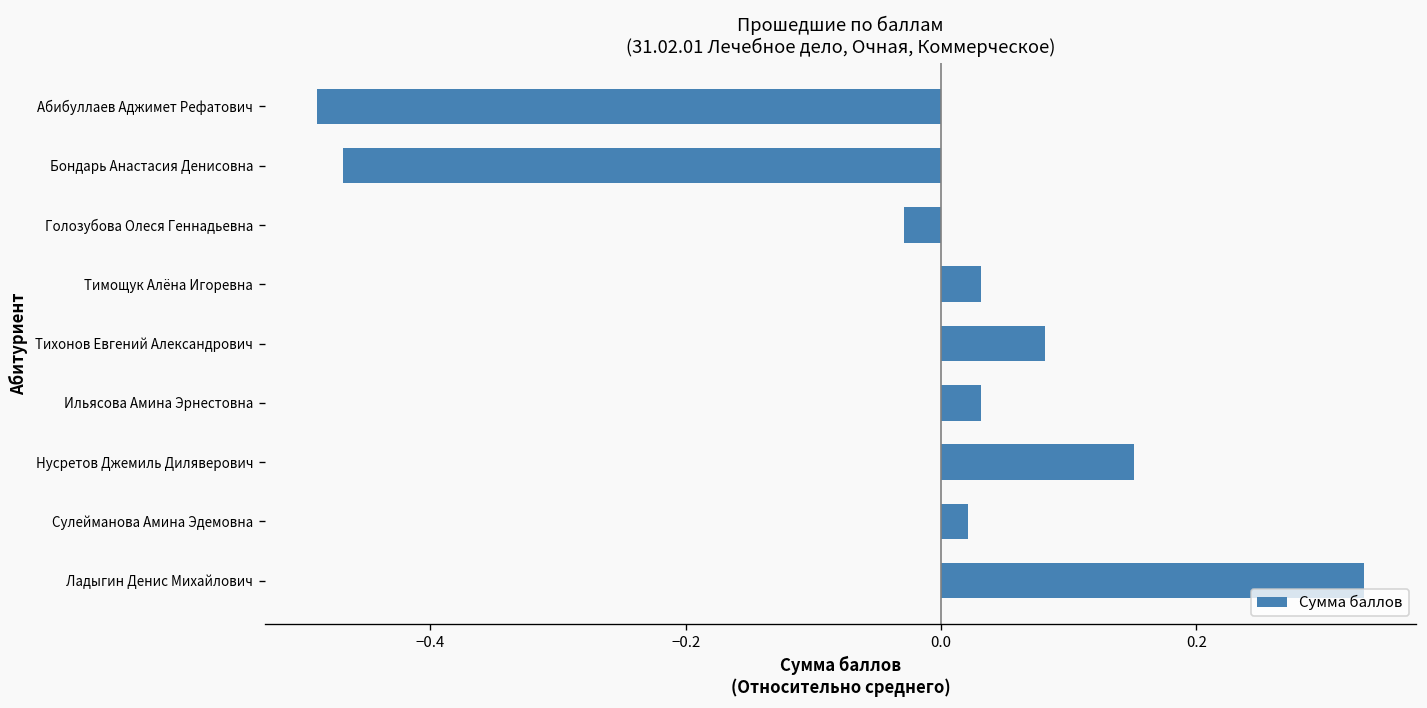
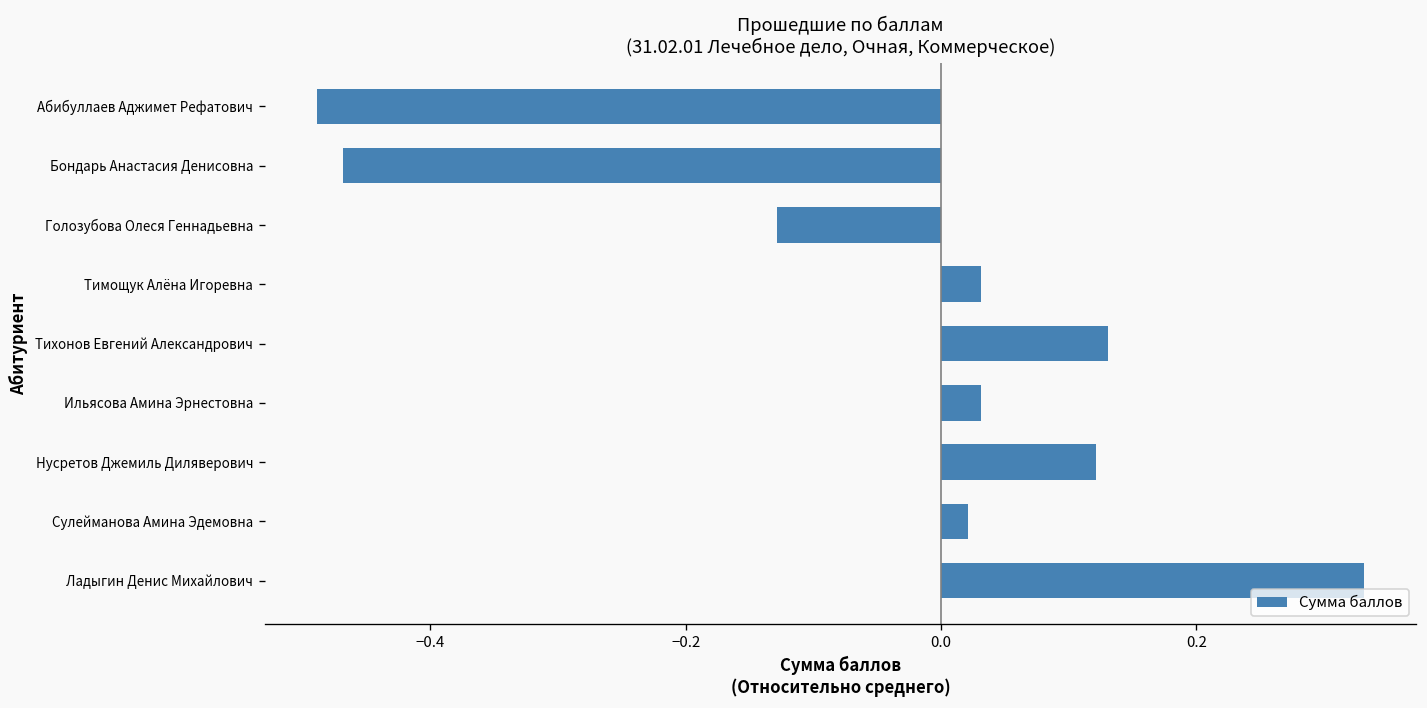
  {
    "Абибуллаев Аджимет Рефатович": -0.489,
    "Бондарь Анастасия Денисовна": -0.469,
-   "Голозубова Олеся Геннадьевна": -0.029,
+   "Голозубова Олеся Геннадьевна": -0.129,
    "Тимощук Алёна Игоревна": 0.031,
-   "Тихонов Евгений Александрович": 0.081,
+   "Тихонов Евгений Александрович": 0.131,
    "Ильясова Амина Эрнестовна": 0.031,
-   "Нусретов Джемиль Диляверович": 0.151,
+   "Нусретов Джемиль Диляверович": 0.121,
    "Сулейманова Амина Эдемовна": 0.021,
    "Ладыгин Денис Михайлович": 0.331
  }
